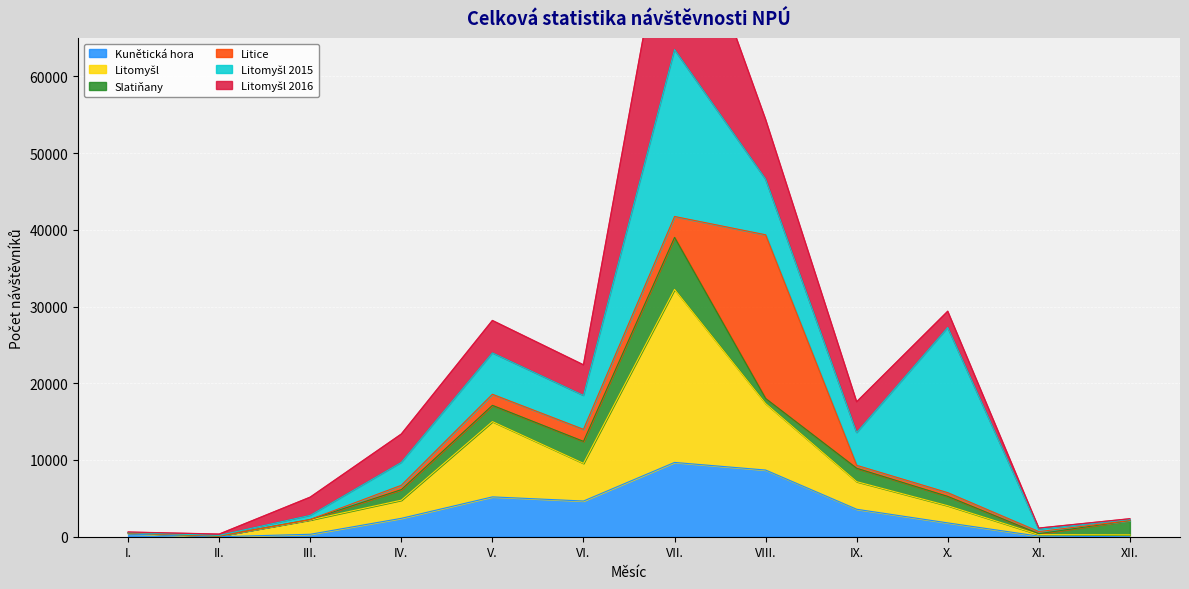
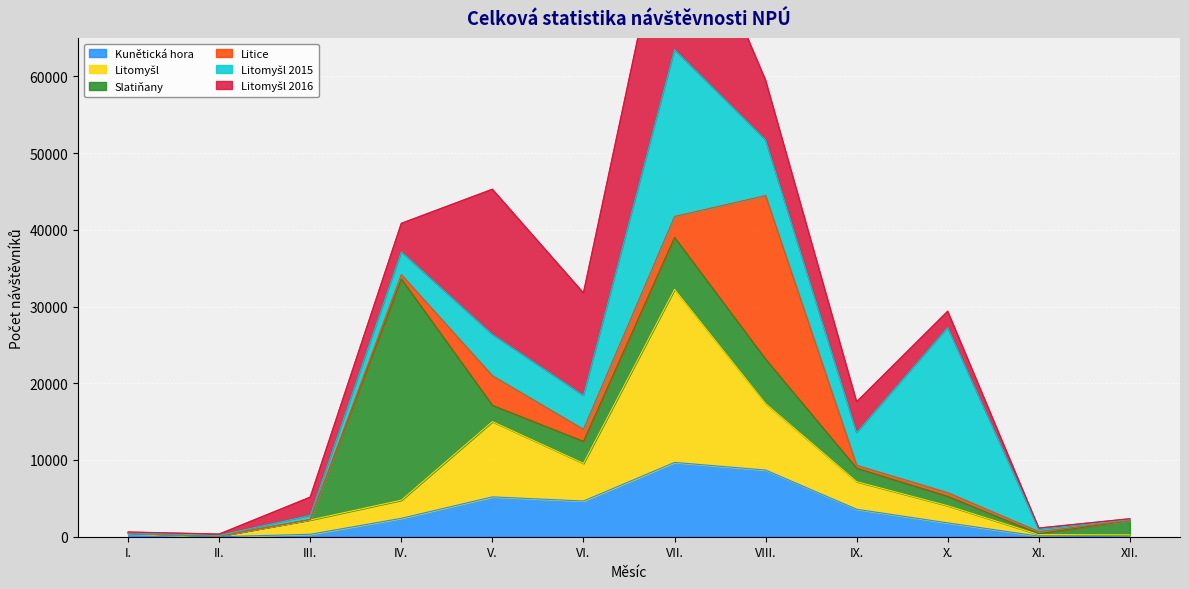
  {
    "Kunětická hora": {
      "III.": 0,
      "IV.": 2000,
      "V.": 5000,
      "VI.": 5000,
      "VII.": 10000,
      "VIII.": 9000,
      "IX.": 4000,
      "X.": 2000
    },
    "Litomyšl": {
      "IV.": 2000,
      "V.": 10000,
      "VI.": 5000,
      "VII.": 23000,
      "VIII.": 9000,
      "IX.": 4000,
      "X.": 2000
    },
    "Slatiňany": {
-     "IV.": 1000,
+     "IV.": 29000,
      "V.": 2000,
      "VI.": 3000,
      "VII.": 7000,
-     "VIII.": 1000,
+     "VIII.": 6000,
      "IX.": 2000,
      "X.": 1000
    },
    "Litice": {
      "IV.": 1000,
-     "V.": 1000,
+     "V.": 4000,
      "VI.": 2000,
      "VII.": 3000,
      "VIII.": 21000,
      "IX.": 0,
      "X.": 0
    },
    "Litomyšl 2015": {
      "III.": 1000,
      "IV.": 3000,
      "V.": 5000,
      "VI.": 4000,
      "VII.": 22000,
      "VIII.": 7000,
      "IX.": 4000,
      "X.": 22000
    },
    "Litomyšl 2016": {
      "III.": 2000,
      "IV.": 4000,
-     "V.": 4000,
-     "VI.": 4000,
+     "V.": 19000,
+     "VI.": 13000,
      "VIII.": 8000,
      "IX.": 4000,
      "X.": 2000
    }
  }
